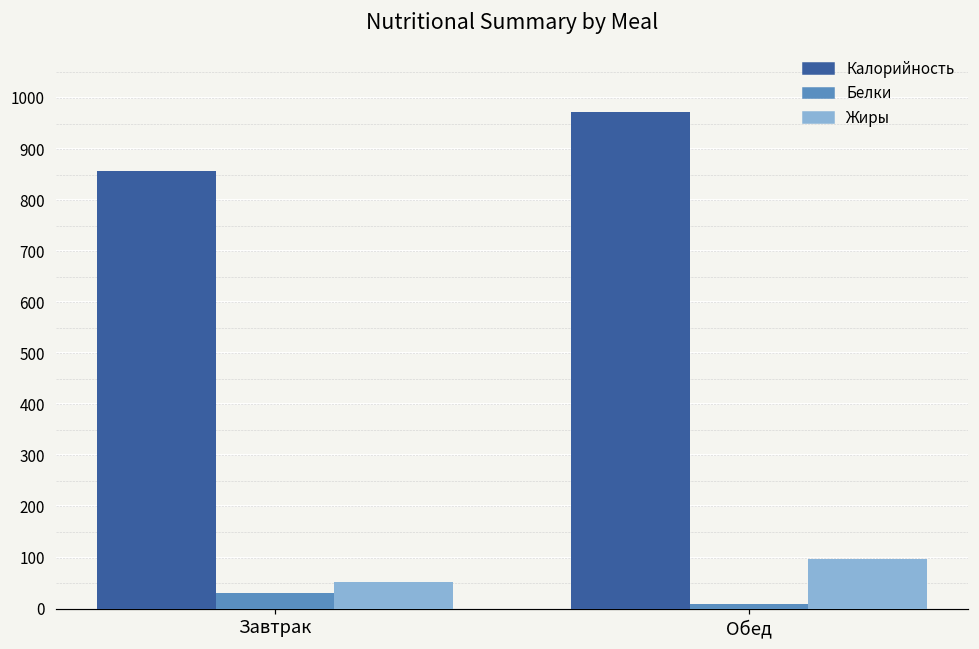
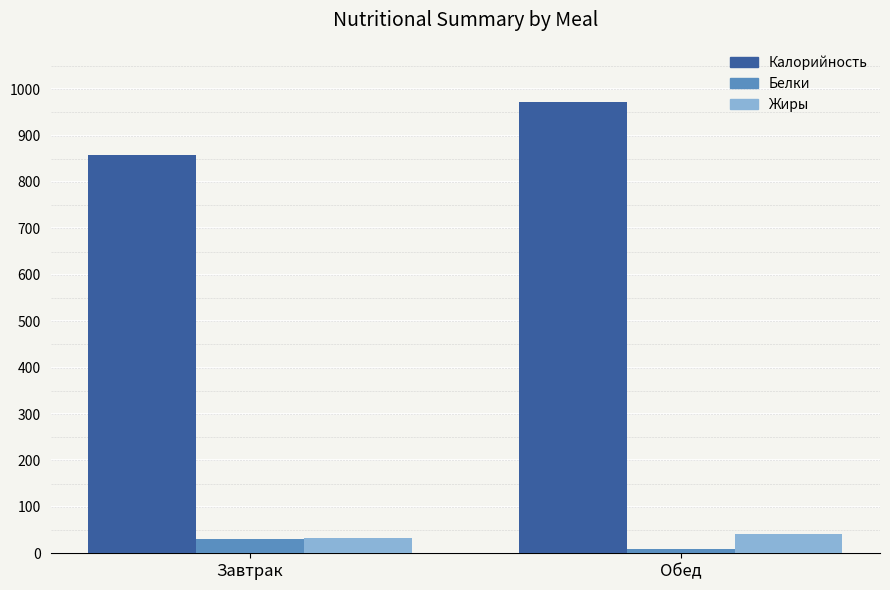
  {
    "Калорийность": {
      "Завтрак": 860,
      "Обед": 970
    },
    "Белки": {
      "Завтрак": 30,
      "Обед": 10
    },
    "Жиры": {
-     "Завтрак": 50,
-     "Обед": 100
+     "Завтрак": 30,
+     "Обед": 40
    }
  }
